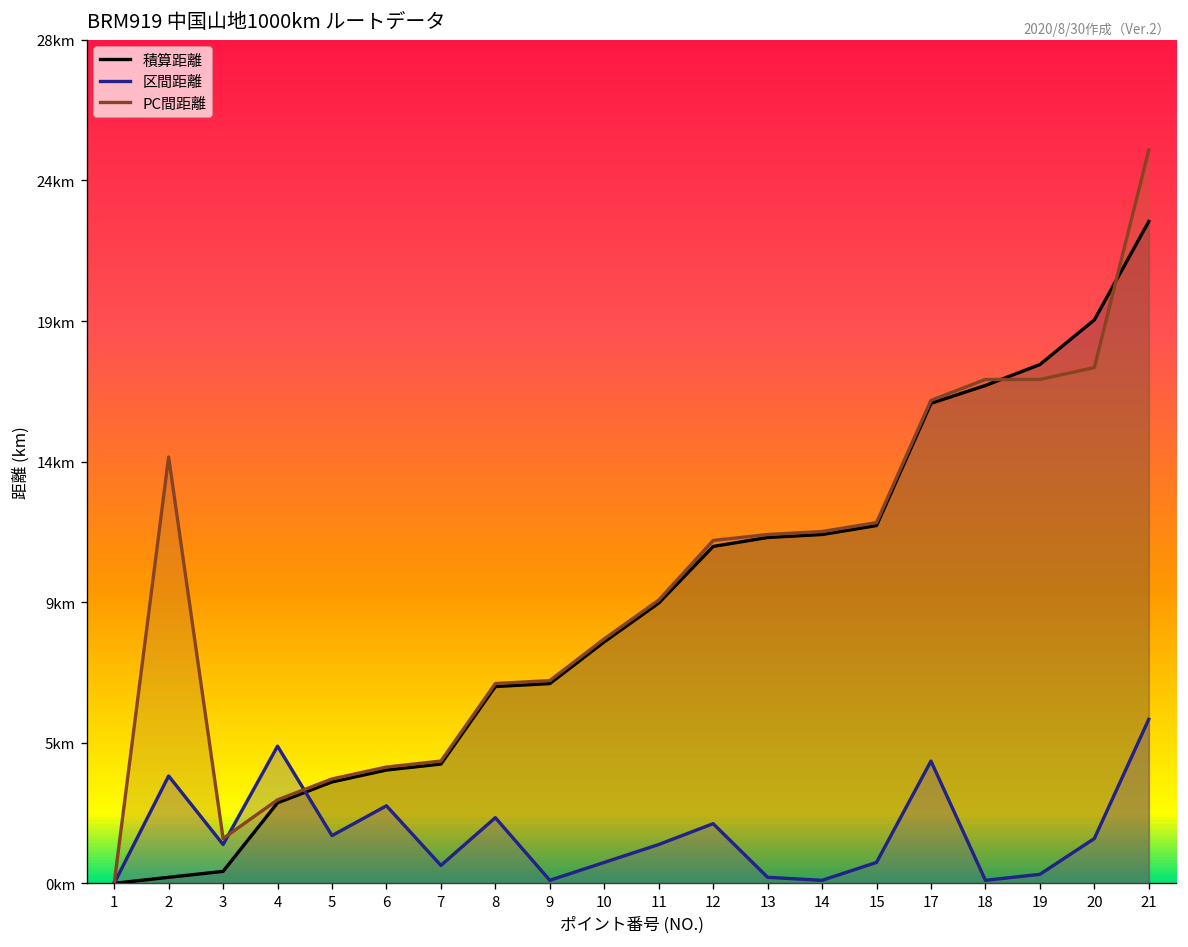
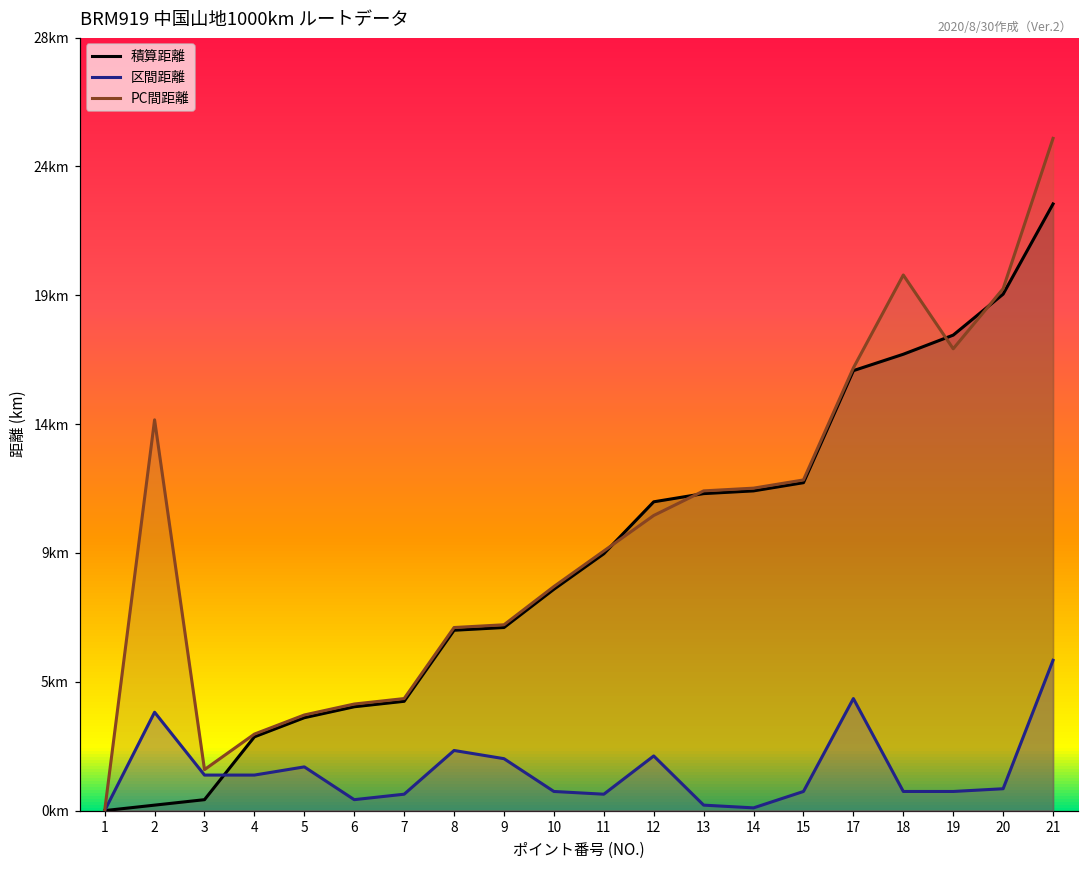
  {
    "積算距離": {
      "2": "0.2km",
      "3": "0.4km",
      "12": "11.3km",
      "18": "16.7km",
      "19": "17.4km",
      "20": "18.9km",
      "21": "22.2km"
    },
    "区間距離": {
      "2": "3.6km",
      "3": "1.3km",
-     "4": "4.6km",
+     "4": "1.3km",
      "5": "1.6km",
-     "6": "2.6km",
+     "6": "0.4km",
      "7": "0.6km",
      "8": "2.2km",
-     "9": "0.1km",
+     "9": "1.9km",
      "10": "0.7km",
-     "11": "1.3km",
+     "11": "0.6km",
      "12": "2.0km",
      "13": "0.2km",
      "14": "0.1km",
      "15": "0.7km",
      "17": "4.1km",
-     "18": "0.1km",
-     "19": "0.3km",
-     "20": "1.5km",
+     "18": "0.7km",
+     "19": "0.7km",
+     "20": "0.8km",
      "21": "5.5km"
    },
    "PC間距離": {
      "2": "14.3km",
      "3": "1.5km",
-     "12": "11.5km",
-     "18": "16.9km",
+     "12": "10.8km",
+     "18": "19.6km",
      "19": "16.9km",
-     "20": "17.3km",
+     "20": "19.1km",
      "21": "24.6km"
    }
  }
